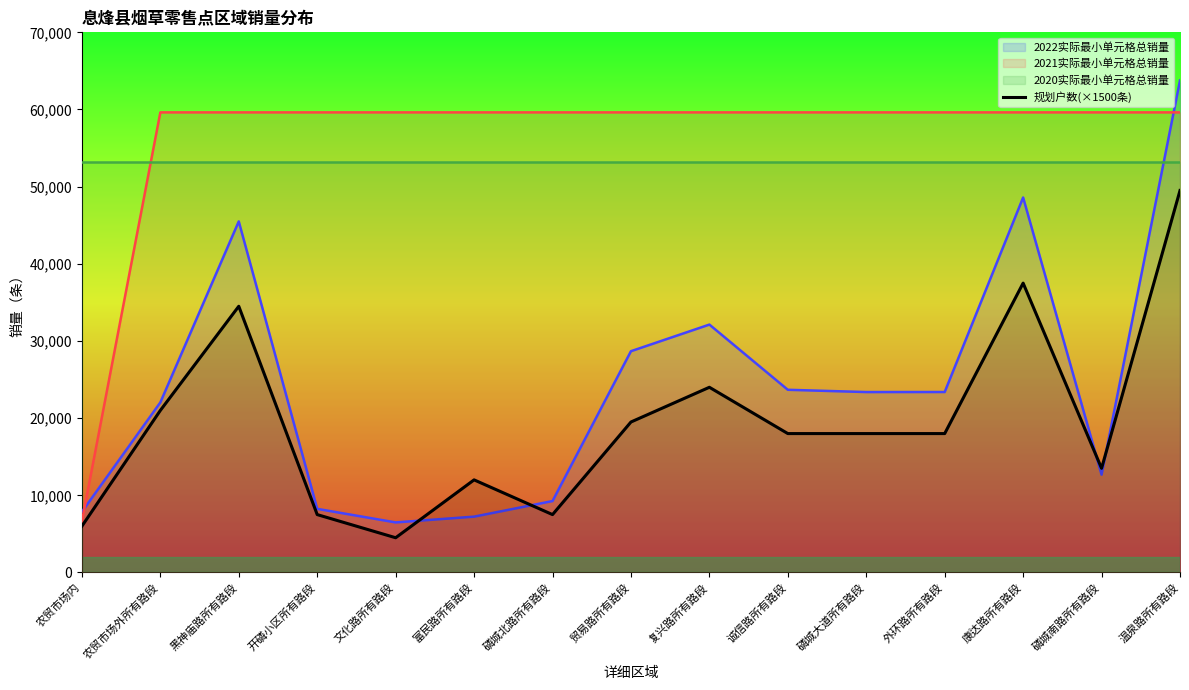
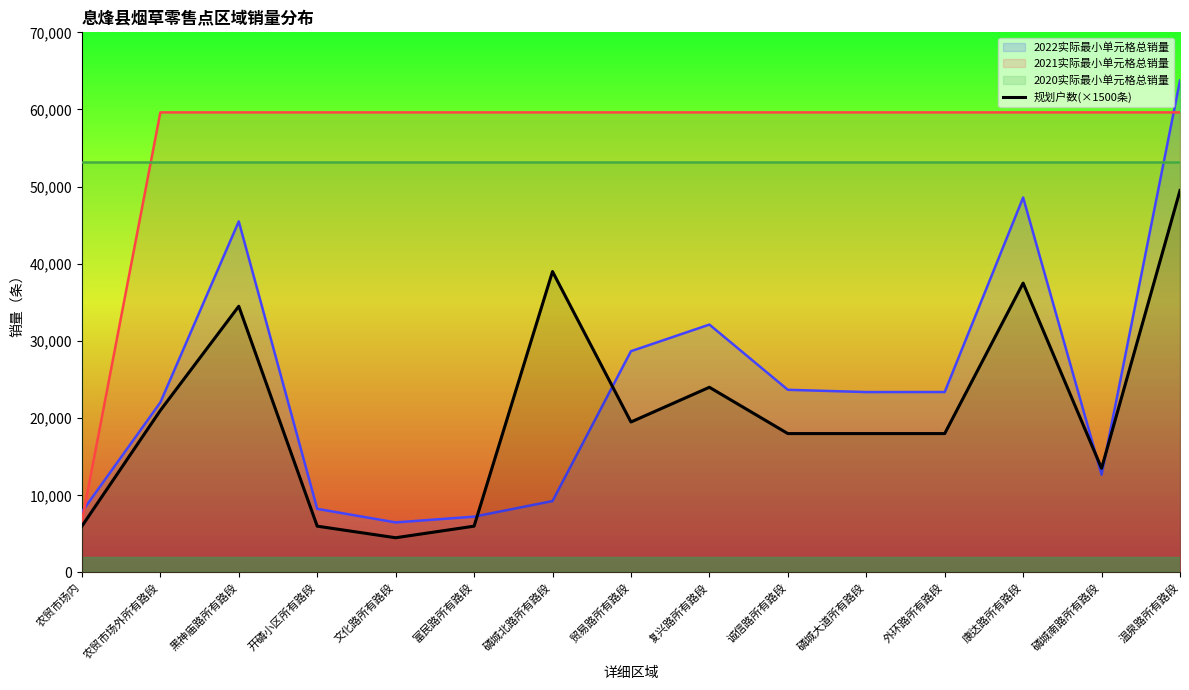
  {
    "规划户数(×1500条)": {
      "农贸市场内": "6,000",
      "农贸市场外所有路段": "21,000",
      "黑神庙路所有路段": "35,000",
-     "开磷小区所有路段": "8,000",
+     "开磷小区所有路段": "6,000",
      "文化路所有路段": "5,000",
-     "富民路所有路段": "12,000",
-     "磷城北路所有路段": "8,000",
+     "富民路所有路段": "6,000",
+     "磷城北路所有路段": "39,000",
      "贸易路所有路段": "20,000",
      "复兴路所有路段": "24,000",
      "诚信路所有路段": "18,000",
      "磷城大道所有路段": "18,000",
      "外环路所有路段": "18,000",
      "康达路所有路段": "38,000",
      "磷城南路所有路段": "14,000",
      "温泉路所有路段": "50,000"
    }
  }
